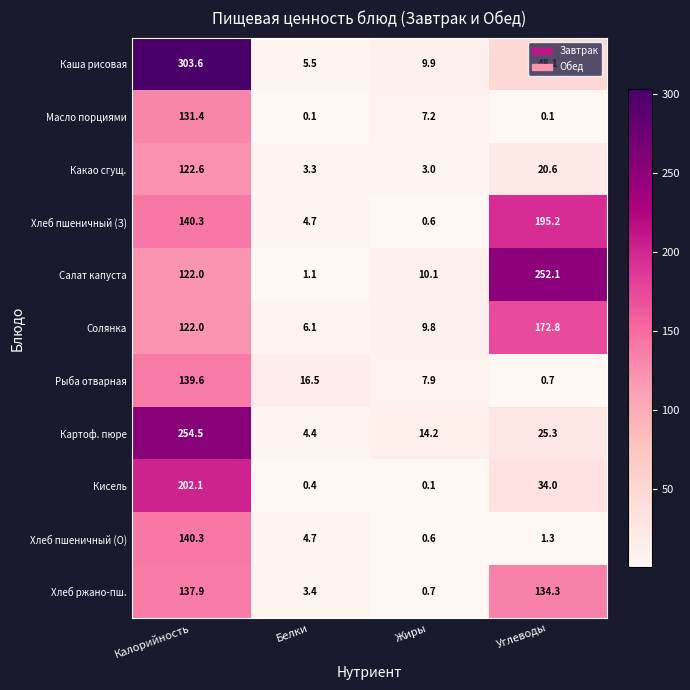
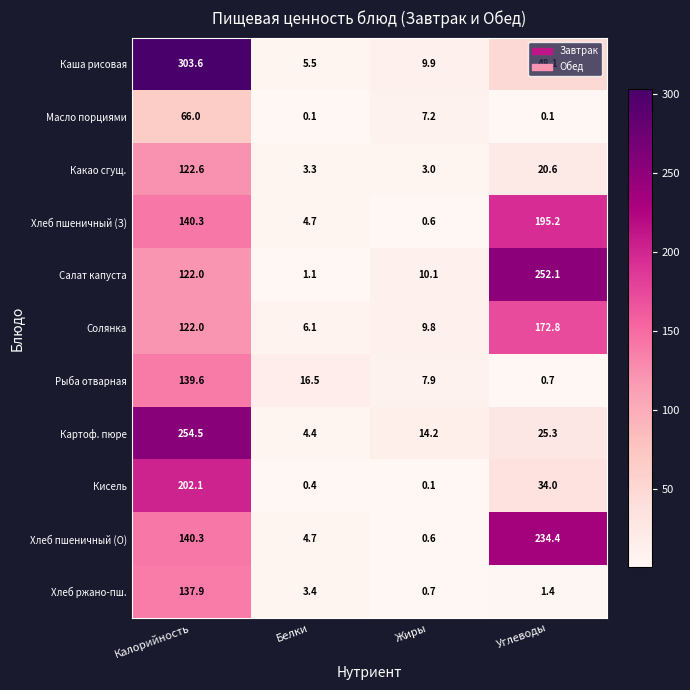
  {
    "Каша рисовая": {
      "Калорийность": 303.6,
      "Белки": 5.5,
      "Жиры": 9.9
    },
    "Масло порциями": {
-     "Калорийность": 131.4,
+     "Калорийность": 66.0,
      "Белки": 0.1,
      "Жиры": 7.2,
      "Углеводы": 0.1
    },
    "Какао сгущ.": {
      "Калорийность": 122.6,
      "Белки": 3.3,
      "Жиры": 3.0,
      "Углеводы": 20.6
    },
    "Хлеб пшеничный (З)": {
      "Калорийность": 140.3,
      "Белки": 4.7,
      "Жиры": 0.6,
      "Углеводы": 195.2
    },
    "Салат капуста": {
      "Калорийность": 122.0,
      "Белки": 1.1,
      "Жиры": 10.1,
      "Углеводы": 252.1
    },
    "Солянка": {
      "Калорийность": 122.0,
      "Белки": 6.1,
      "Жиры": 9.8,
      "Углеводы": 172.8
    },
    "Рыба отварная": {
      "Калорийность": 139.6,
      "Белки": 16.5,
      "Жиры": 7.9,
      "Углеводы": 0.7
    },
    "Картоф. пюре": {
      "Калорийность": 254.5,
      "Белки": 4.4,
      "Жиры": 14.2,
      "Углеводы": 25.3
    },
    "Кисель": {
      "Калорийность": 202.1,
      "Белки": 0.4,
      "Жиры": 0.1,
      "Углеводы": 34.0
    },
    "Хлеб пшеничный (О)": {
      "Калорийность": 140.3,
      "Белки": 4.7,
      "Жиры": 0.6,
-     "Углеводы": 1.3
+     "Углеводы": 234.4
    },
    "Хлеб ржано-пш.": {
      "Калорийность": 137.9,
      "Белки": 3.4,
      "Жиры": 0.7,
-     "Углеводы": 134.3
+     "Углеводы": 1.4
    }
  }
